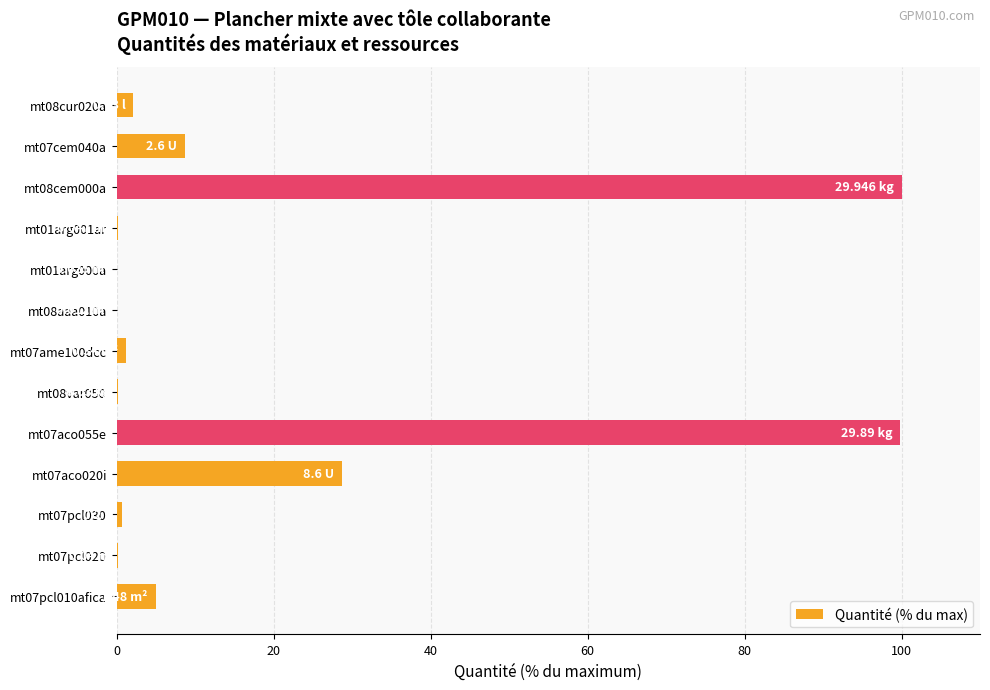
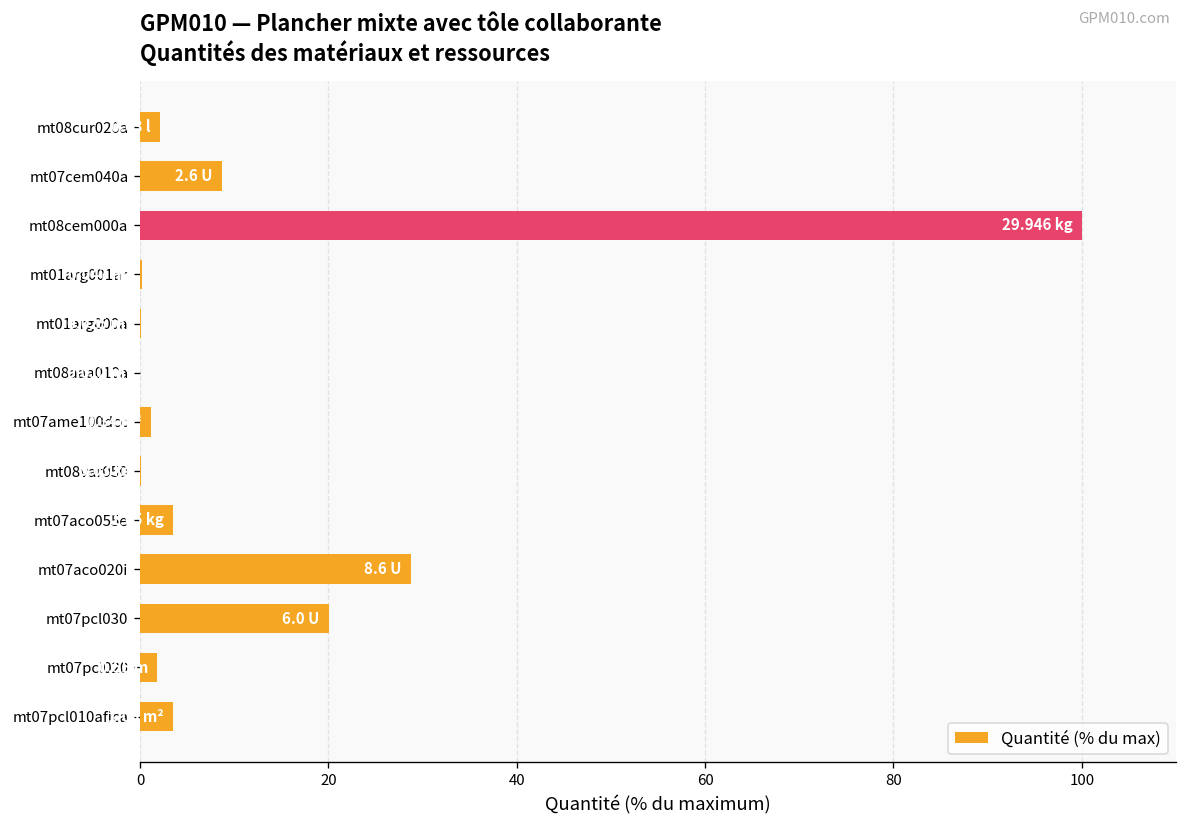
  {
    "mt08cur020a": 2,
    "mt07ame100dcc": 1,
-   "mt07aco055e": 100,
-   "mt07pcl030": 1,
-   "mt07pcl020": 0,
-   "mt07pcl010afica": 5
+   "mt07aco055e": 4,
+   "mt07pcl030": 20,
+   "mt07pcl020": 2,
+   "mt07pcl010afica": 4
  }
